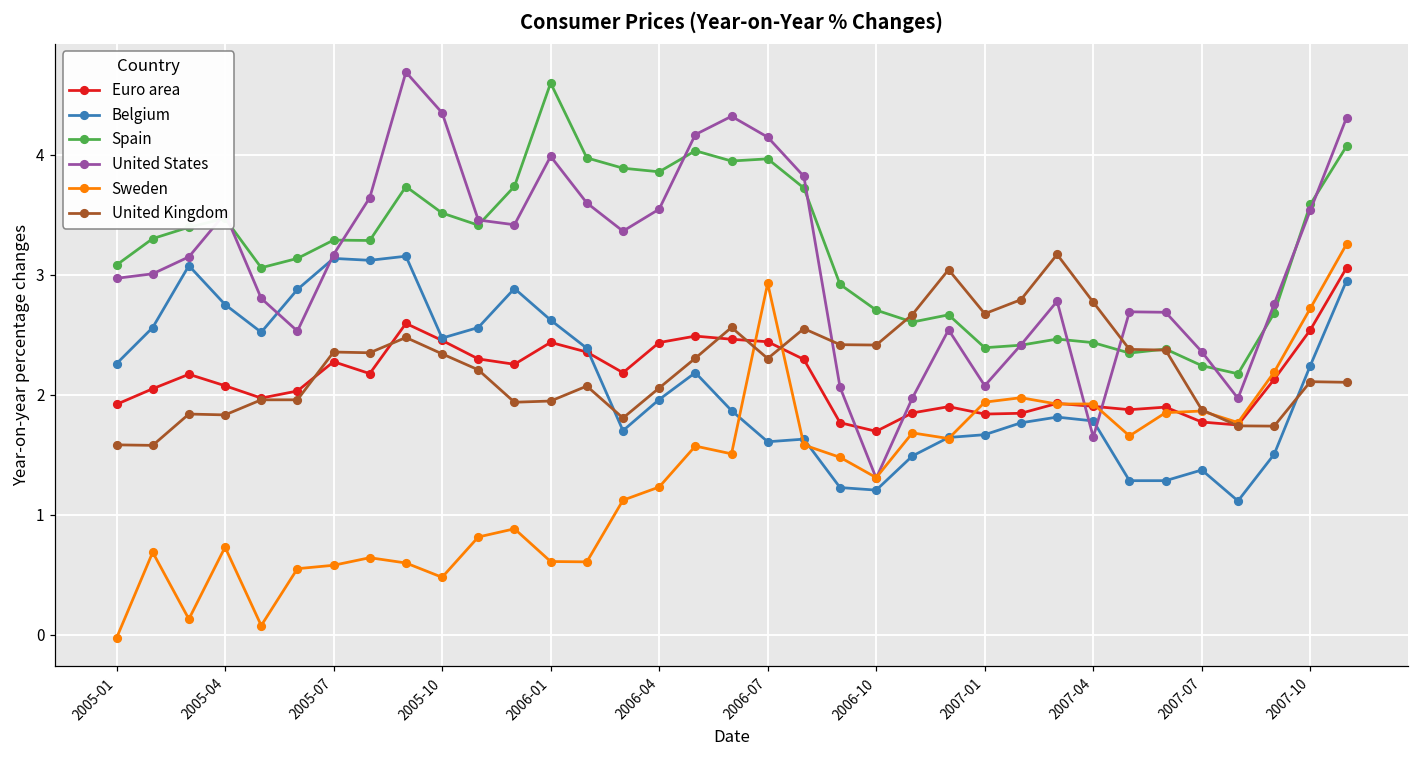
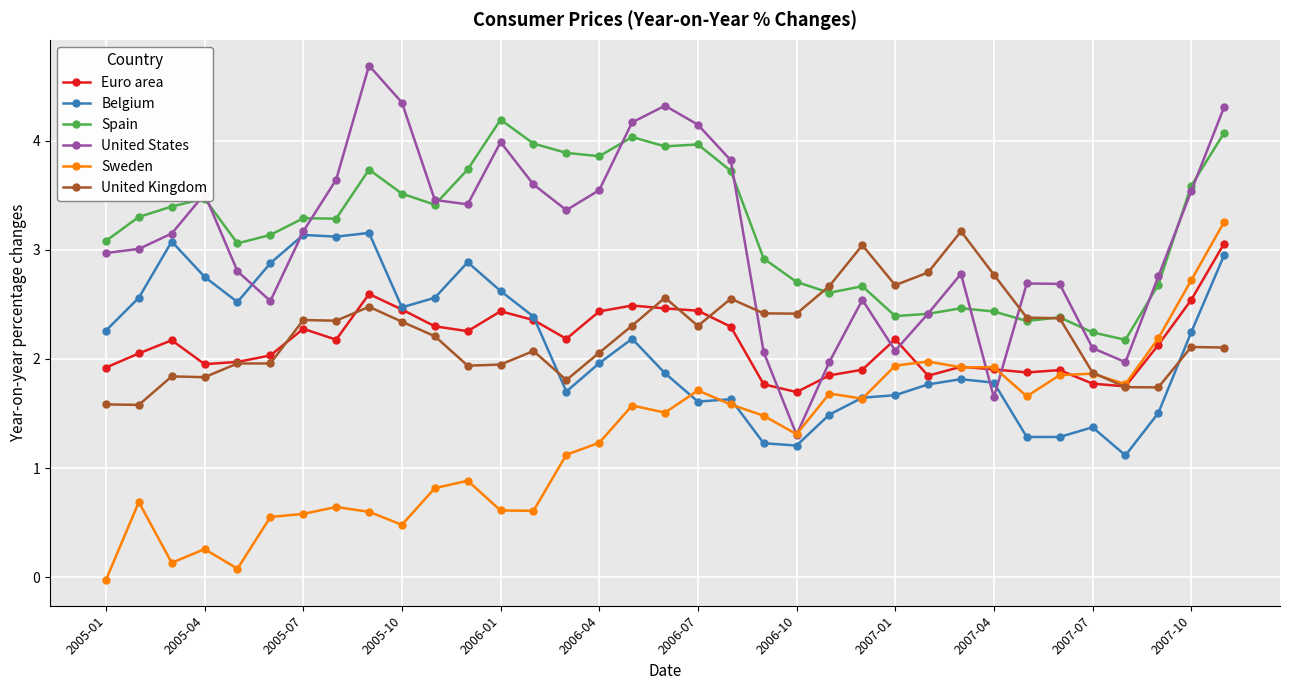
  {
    "Euro area": {
      "2005-01": 1.92,
-     "2005-04": 2.08,
+     "2005-04": 1.95,
      "2005-07": 2.28,
      "2006-01": 2.44,
      "2006-04": 2.44,
      "2006-07": 2.44,
      "2006-10": 1.70,
-     "2007-01": 1.84,
+     "2007-01": 2.18,
      "2007-07": 1.77,
      "2007-10": 2.54
    },
    "Belgium": {
      "2005-01": 2.26,
      "2005-04": 2.75,
      "2005-07": 3.14,
      "2006-01": 2.62,
      "2006-04": 1.96,
      "2006-07": 1.61,
      "2006-10": 1.21,
      "2007-01": 1.67,
      "2007-04": 1.78,
      "2007-07": 1.37,
      "2007-10": 2.24
    },
    "Spain": {
      "2005-01": 3.08,
      "2005-07": 3.29,
      "2005-10": 3.51,
-     "2006-01": 4.60,
+     "2006-01": 4.19,
      "2006-04": 3.86,
      "2006-07": 3.96,
      "2006-10": 2.70,
      "2007-01": 2.39,
      "2007-04": 2.43,
      "2007-07": 2.24,
      "2007-10": 3.59
    },
    "United States": {
      "2005-01": 2.97,
      "2005-07": 3.17,
      "2005-10": 4.35,
      "2006-01": 3.99,
      "2006-04": 3.55,
      "2006-07": 4.15,
      "2007-01": 2.08,
      "2007-04": 1.65,
-     "2007-07": 2.36,
+     "2007-07": 2.10,
      "2007-10": 3.54
    },
    "Sweden": {
      "2005-01": -0.03,
-     "2005-04": 0.73,
+     "2005-04": 0.26,
      "2005-07": 0.58,
      "2005-10": 0.48,
      "2006-01": 0.61,
      "2006-04": 1.23,
-     "2006-07": 2.93,
+     "2006-07": 1.71,
      "2007-01": 1.94,
      "2007-10": 2.72
    },
    "United Kingdom": {
      "2005-01": 1.58,
      "2005-04": 1.83,
      "2005-07": 2.36,
      "2005-10": 2.34,
      "2006-01": 1.95,
      "2006-04": 2.06,
      "2006-07": 2.30,
      "2006-10": 2.41,
      "2007-01": 2.68,
      "2007-04": 2.77,
      "2007-10": 2.11
    }
  }
